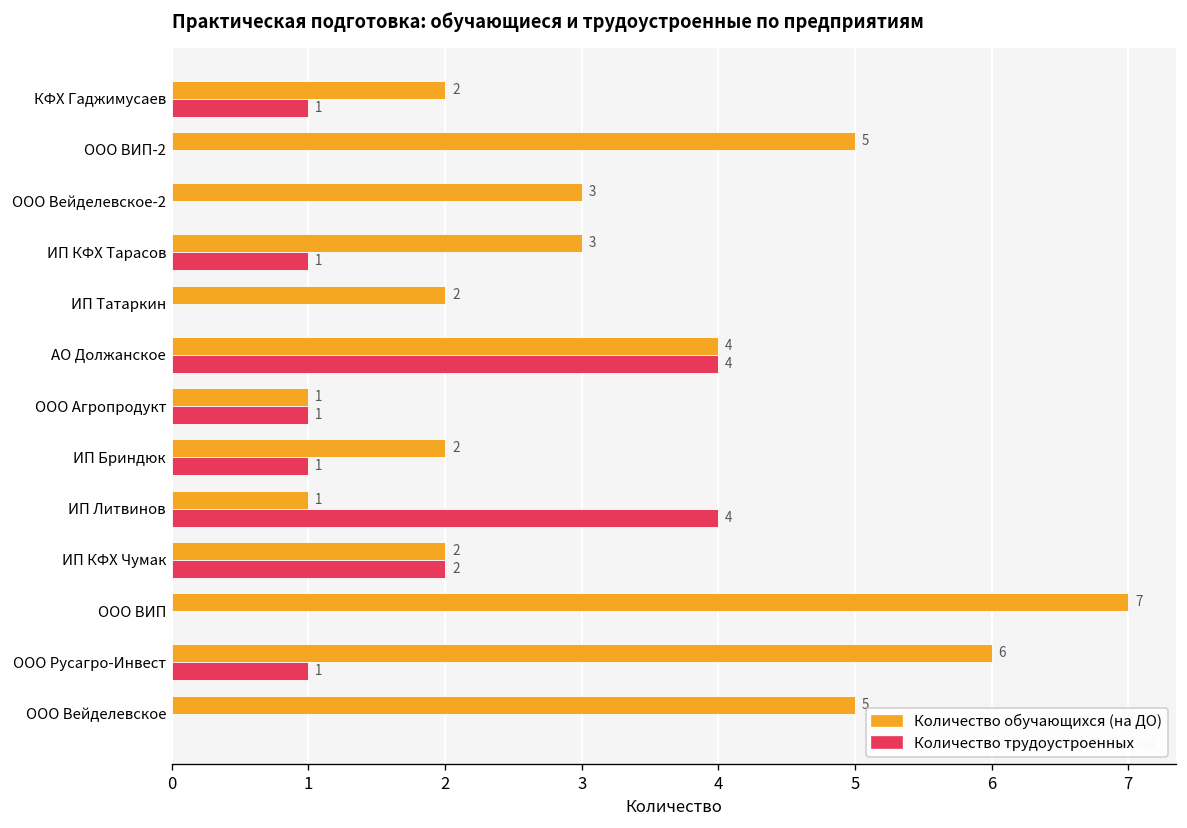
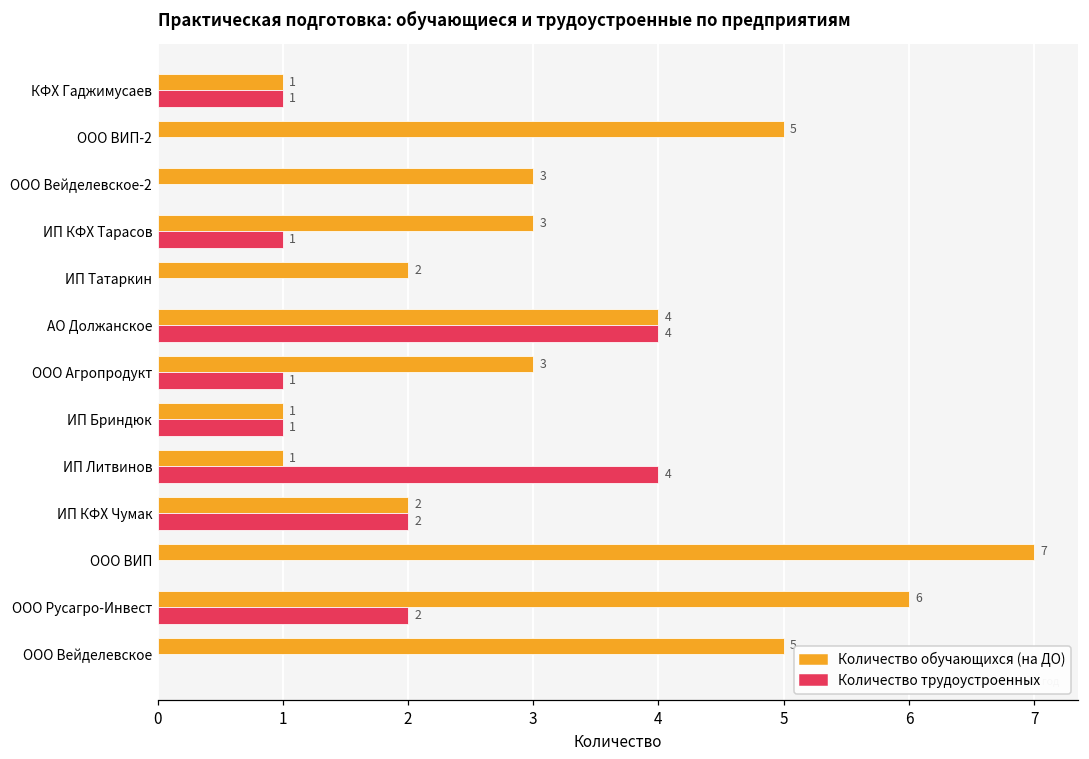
  {
    "Количество обучающихся (на ДО)": {
-     "КФХ Гаджимусаев": 2,
+     "КФХ Гаджимусаев": 1,
      "ООО ВИП-2": 5,
      "ООО Вейделевское-2": 3,
      "ИП КФХ Тарасов": 3,
      "ИП Татаркин": 2,
      "АО Должанское": 4,
-     "ООО Агропродукт": 1,
-     "ИП Бриндюк": 2,
+     "ООО Агропродукт": 3,
+     "ИП Бриндюк": 1,
      "ИП Литвинов": 1,
      "ИП КФХ Чумак": 2,
      "ООО ВИП": 7,
      "ООО Русагро-Инвест": 6
    },
    "Количество трудоустроенных": {
      "КФХ Гаджимусаев": 1,
      "ИП КФХ Тарасов": 1,
      "АО Должанское": 4,
      "ООО Агропродукт": 1,
      "ИП Бриндюк": 1,
      "ИП Литвинов": 4,
      "ИП КФХ Чумак": 2,
-     "ООО Русагро-Инвест": 1
+     "ООО Русагро-Инвест": 2
    }
  }
